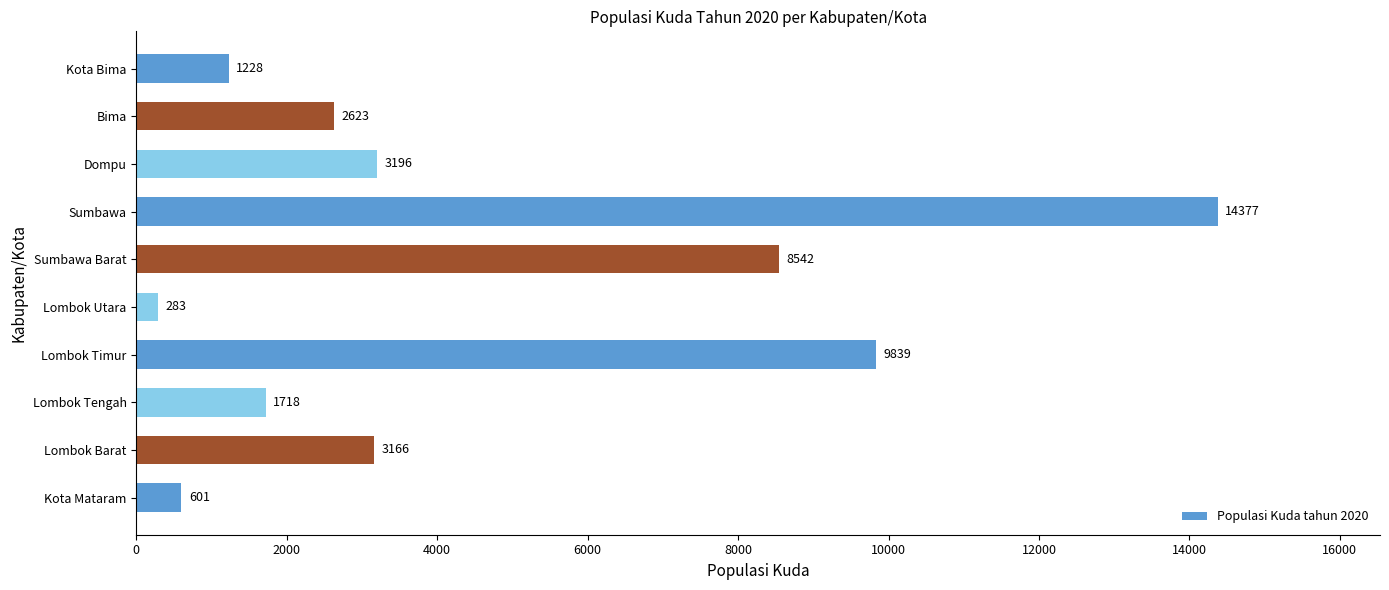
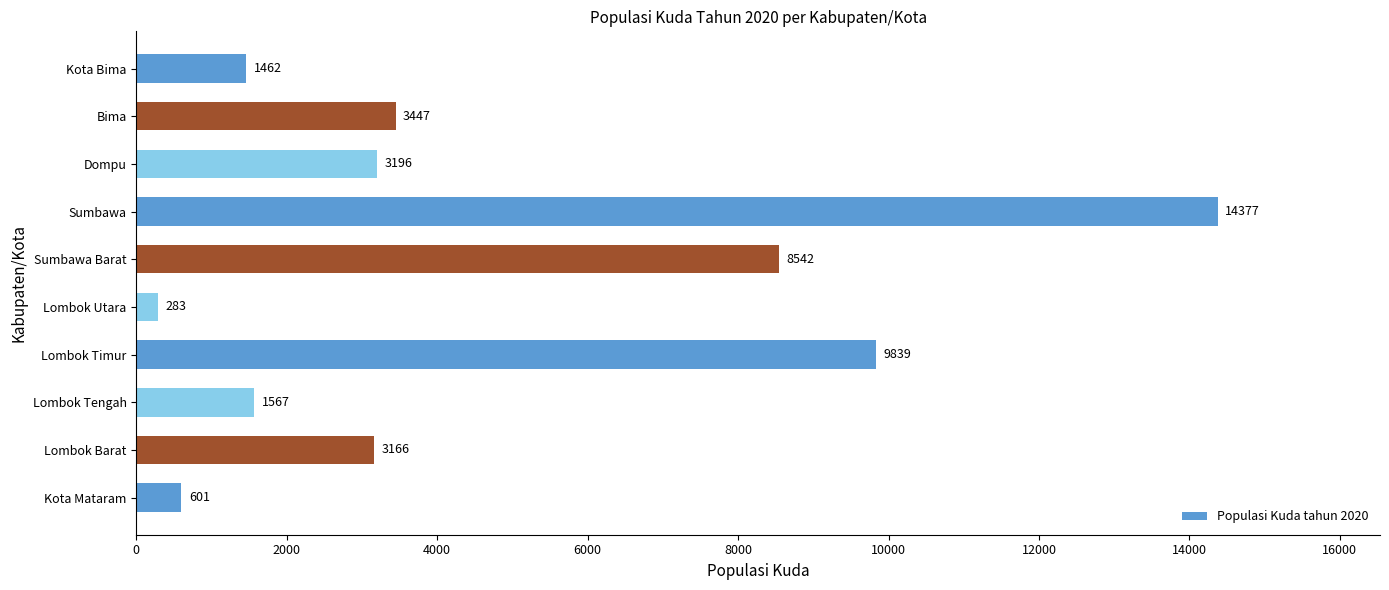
  {
-   "Kota Bima": 1228,
-   "Bima": 2623,
+   "Kota Bima": 1462,
+   "Bima": 3447,
    "Dompu": 3196,
    "Sumbawa": 14377,
    "Sumbawa Barat": 8542,
    "Lombok Utara": 283,
    "Lombok Timur": 9839,
-   "Lombok Tengah": 1718,
+   "Lombok Tengah": 1567,
    "Lombok Barat": 3166,
    "Kota Mataram": 601
  }
